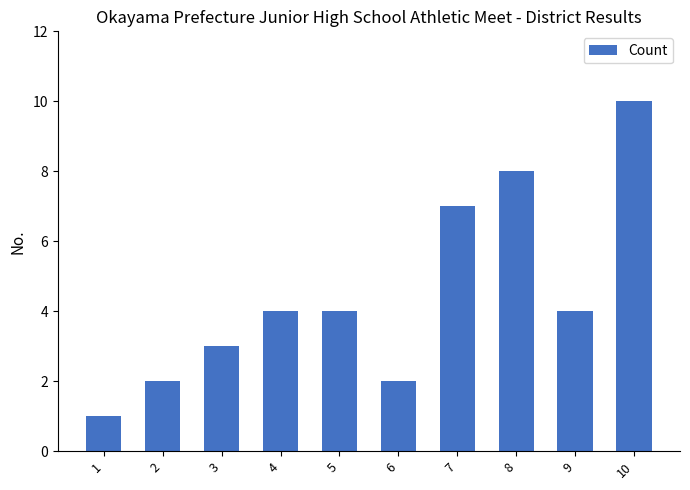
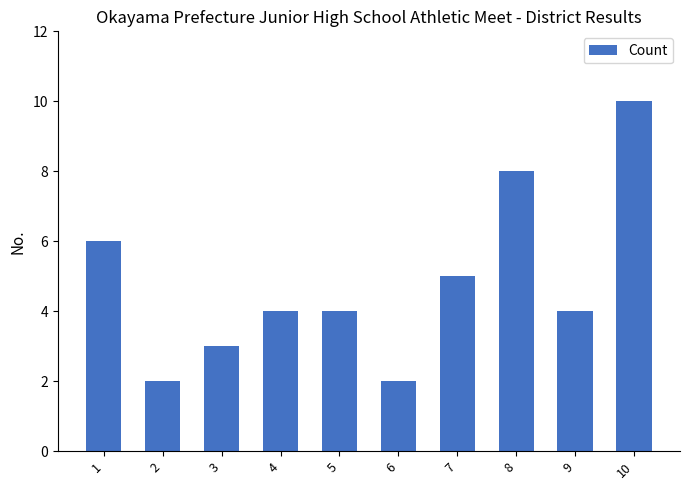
  {
-   "1": 1,
+   "1": 6,
    "2": 2,
    "3": 3,
    "4": 4,
    "5": 4,
    "6": 2,
-   "7": 7,
+   "7": 5,
    "8": 8,
    "9": 4,
    "10": 10
  }
